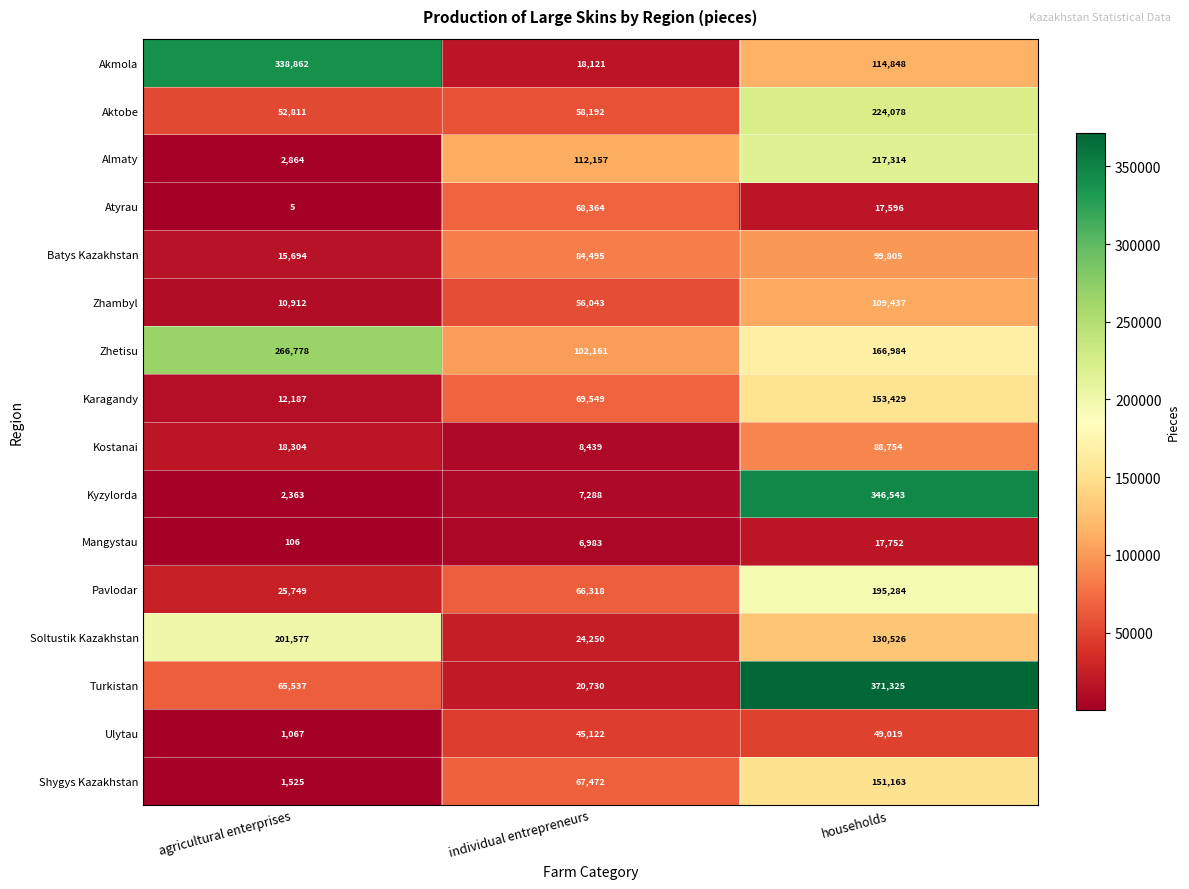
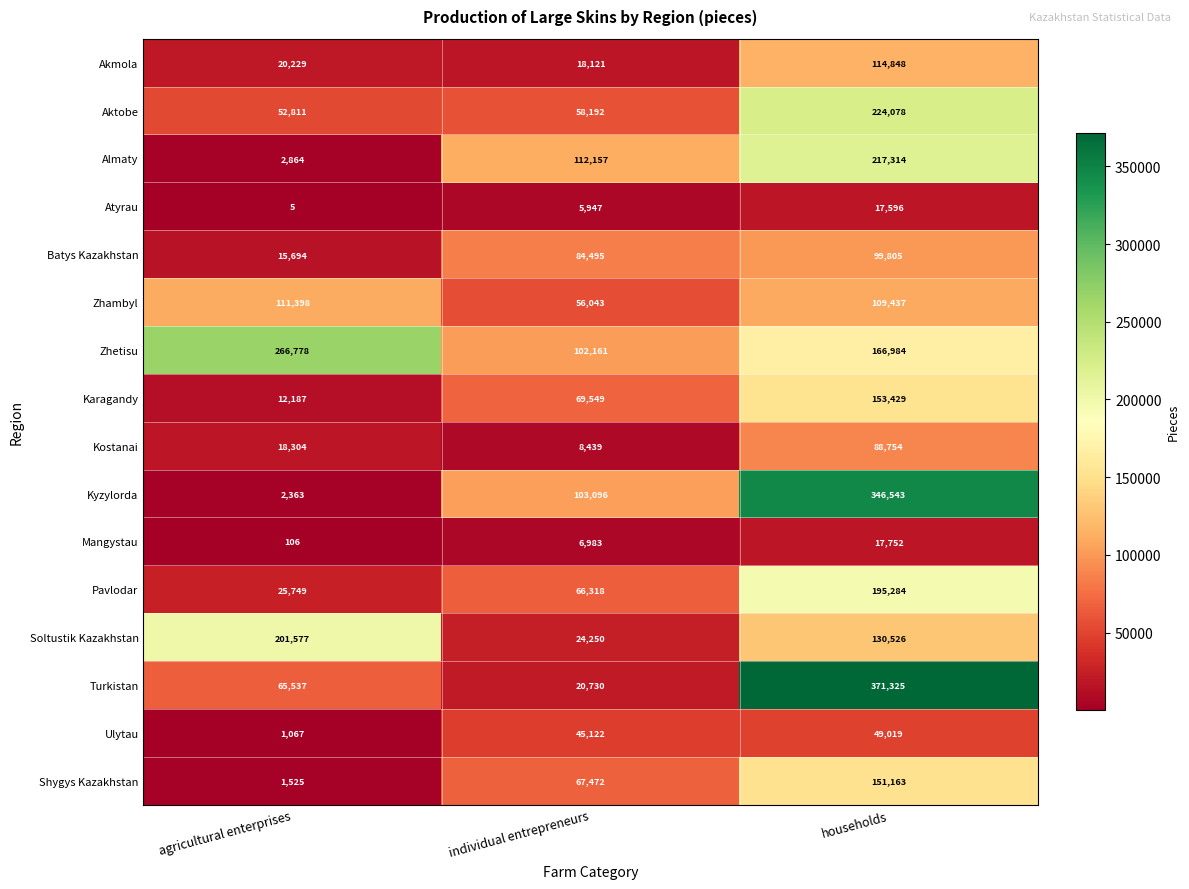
  {
    "Akmola": {
-     "agricultural enterprises": "338,862",
+     "agricultural enterprises": "20,229",
      "individual entrepreneurs": "18,121",
      "households": "114,848"
    },
    "Aktobe": {
      "agricultural enterprises": "52,811",
      "individual entrepreneurs": "58,192",
      "households": "224,078"
    },
    "Almaty": {
      "agricultural enterprises": "2,864",
      "individual entrepreneurs": "112,157",
      "households": "217,314"
    },
    "Atyrau": {
      "agricultural enterprises": "5",
-     "individual entrepreneurs": "68,364",
+     "individual entrepreneurs": "5,947",
      "households": "17,596"
    },
    "Batys Kazakhstan": {
      "agricultural enterprises": "15,694",
      "individual entrepreneurs": "84,495",
      "households": "99,805"
    },
    "Zhambyl": {
-     "agricultural enterprises": "10,912",
+     "agricultural enterprises": "111,398",
      "individual entrepreneurs": "56,043",
      "households": "109,437"
    },
    "Zhetisu": {
      "agricultural enterprises": "266,778",
      "individual entrepreneurs": "102,161",
      "households": "166,984"
    },
    "Karagandy": {
      "agricultural enterprises": "12,187",
      "individual entrepreneurs": "69,549",
      "households": "153,429"
    },
    "Kostanai": {
      "agricultural enterprises": "18,304",
      "individual entrepreneurs": "8,439",
      "households": "88,754"
    },
    "Kyzylorda": {
      "agricultural enterprises": "2,363",
-     "individual entrepreneurs": "7,288",
+     "individual entrepreneurs": "103,096",
      "households": "346,543"
    },
    "Mangystau": {
      "agricultural enterprises": "106",
      "individual entrepreneurs": "6,983",
      "households": "17,752"
    },
    "Pavlodar": {
      "agricultural enterprises": "25,749",
      "individual entrepreneurs": "66,318",
      "households": "195,284"
    },
    "Soltustik Kazakhstan": {
      "agricultural enterprises": "201,577",
      "individual entrepreneurs": "24,250",
      "households": "130,526"
    },
    "Turkistan": {
      "agricultural enterprises": "65,537",
      "individual entrepreneurs": "20,730",
      "households": "371,325"
    },
    "Ulytau": {
      "agricultural enterprises": "1,067",
      "individual entrepreneurs": "45,122",
      "households": "49,019"
    },
    "Shygys Kazakhstan": {
      "agricultural enterprises": "1,525",
      "individual entrepreneurs": "67,472",
      "households": "151,163"
    }
  }
